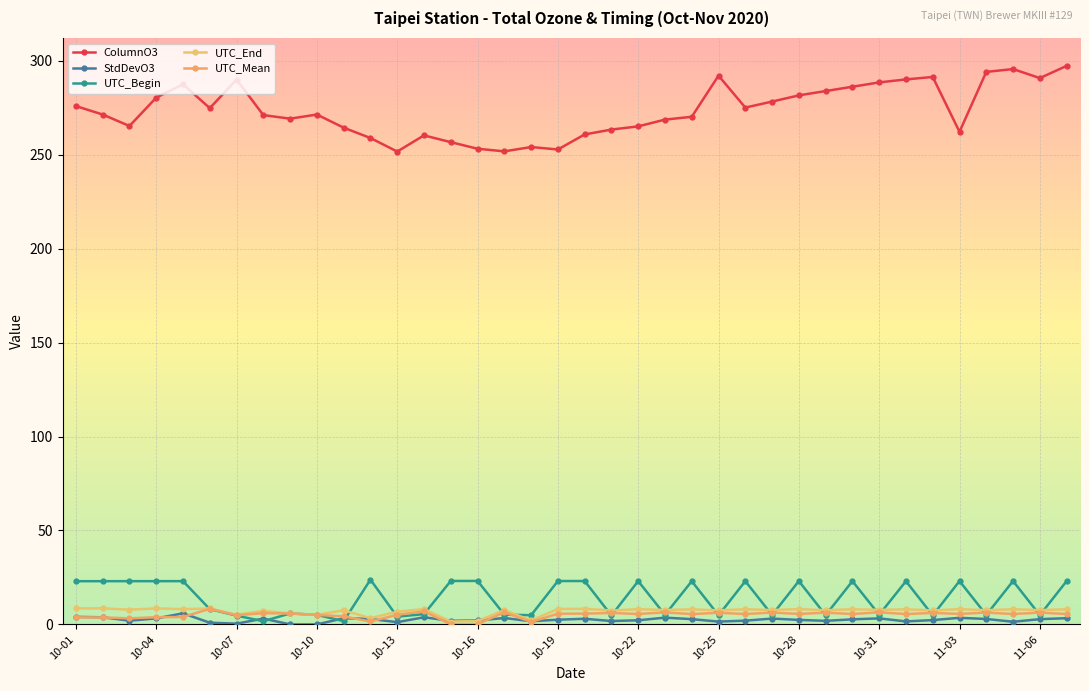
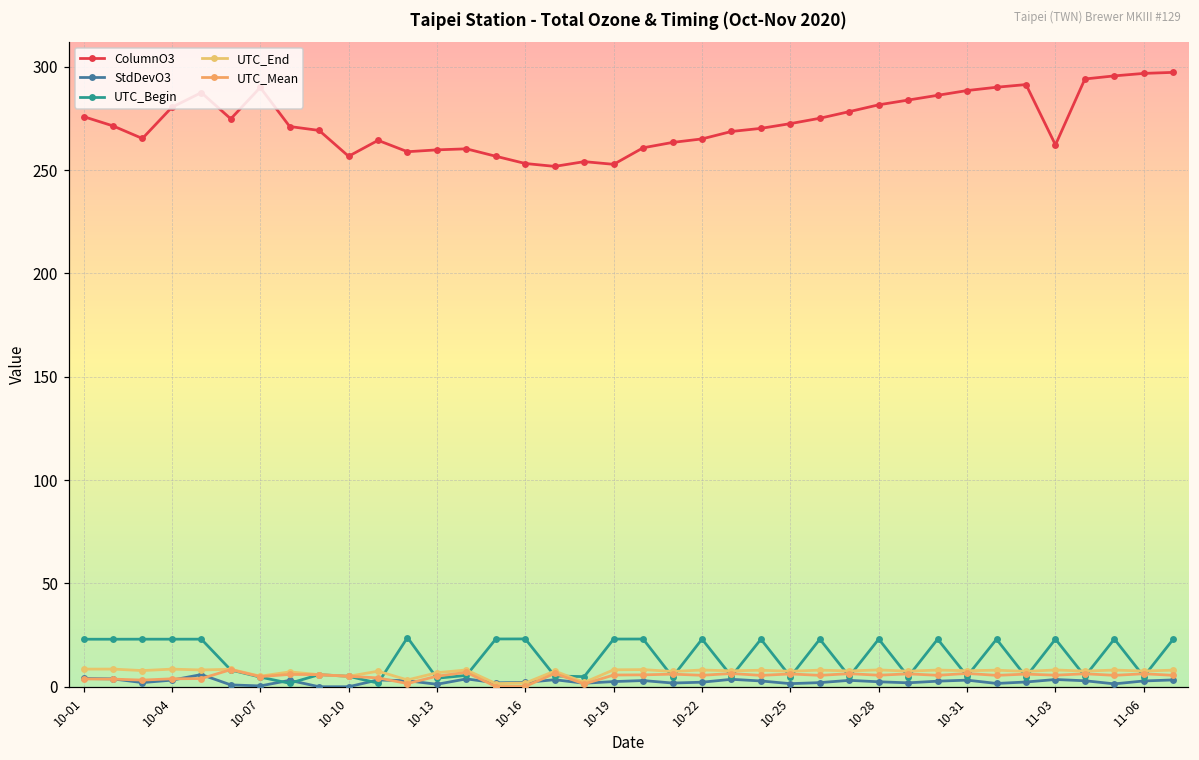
  {
    "ColumnO3": {
      "10-01": 276,
      "10-04": 280,
-     "10-10": 271,
-     "10-13": 252,
+     "10-10": 257,
+     "10-13": 260,
      "10-16": 253,
      "10-19": 253,
      "10-22": 265,
-     "10-25": 292,
+     "10-25": 273,
      "10-28": 282,
      "10-31": 289,
      "11-03": 262,
-     "11-06": 291
+     "11-06": 297
    }
  }
